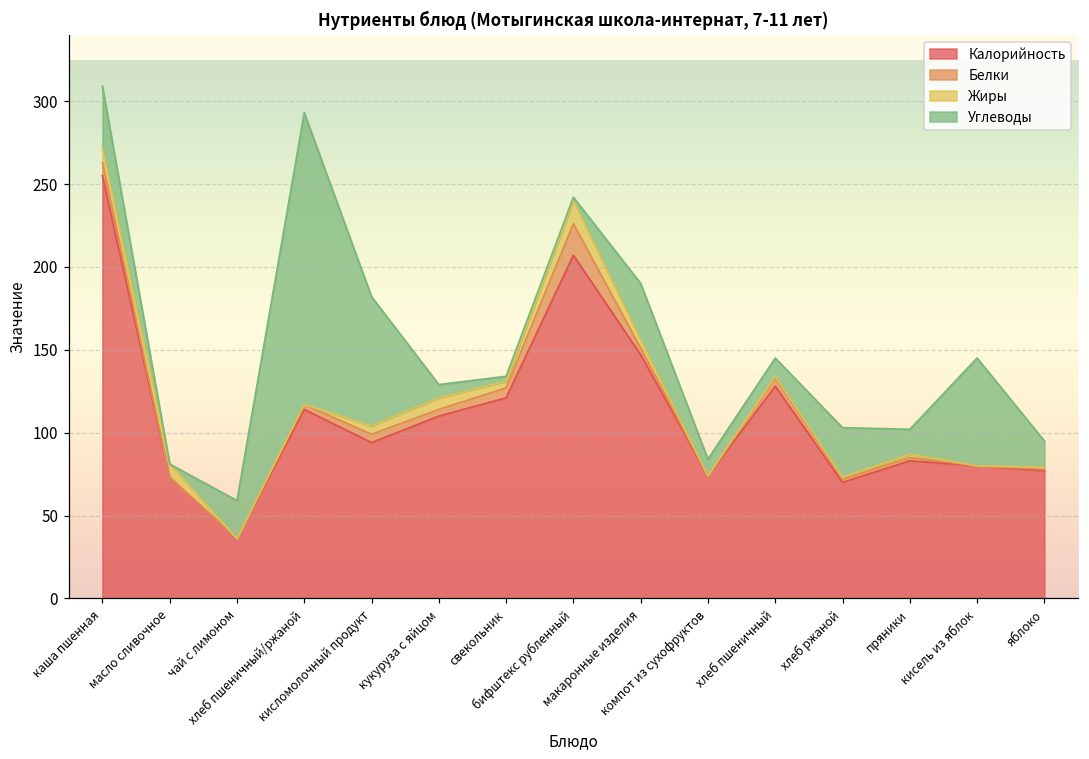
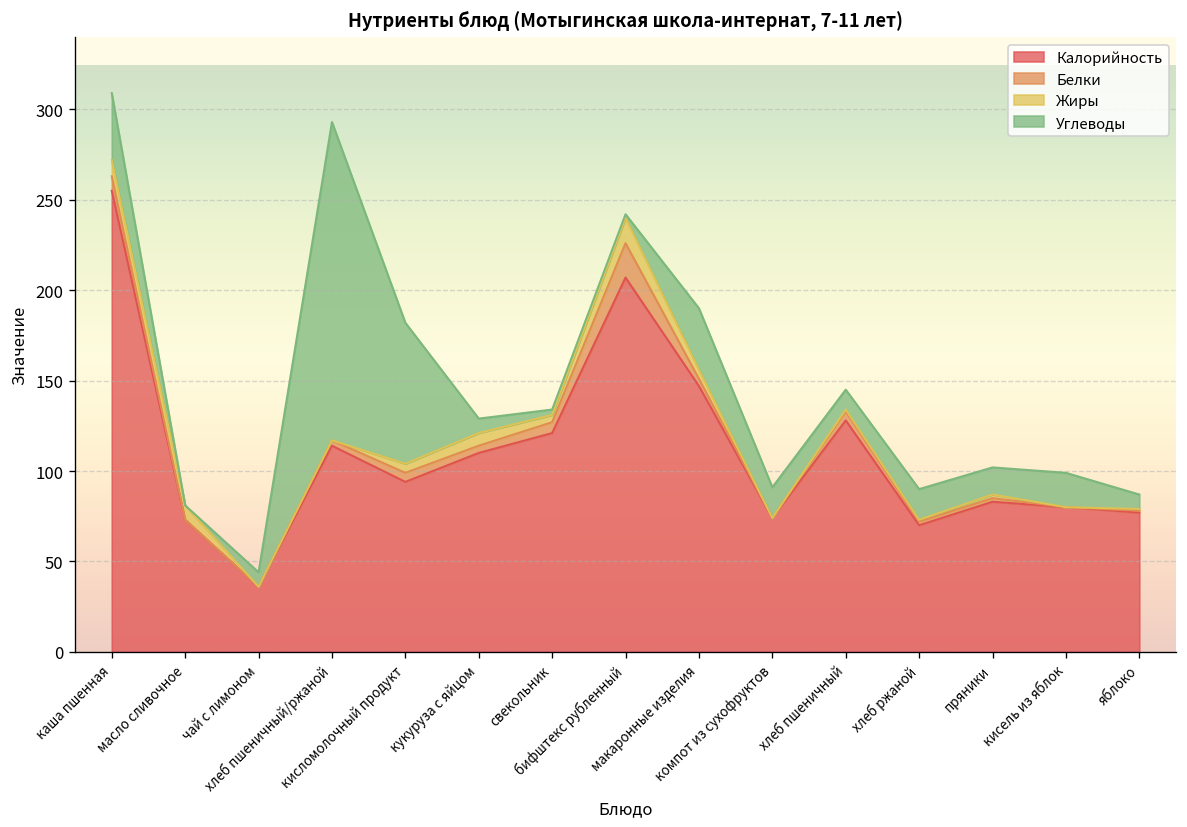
  {
    "Углеводы": {
      "каша пшенная": 37,
-     "чай с лимоном": 23,
+     "чай с лимоном": 8,
      "хлеб пшеничный/ржаной": 176,
      "кисломолочный продукт": 78,
      "кукуруза с яйцом": 8,
      "свекольник": 3,
      "бифштекс рубленный": 2,
      "макаронные изделия": 34,
-     "компот из сухофруктов": 10,
+     "компот из сухофруктов": 17,
      "хлеб пшеничный": 11,
-     "хлеб ржаной": 30,
+     "хлеб ржаной": 17,
      "пряники": 15,
-     "кисель из яблок": 65,
-     "яблоко": 16
+     "кисель из яблок": 19,
+     "яблоко": 8
    }
  }
